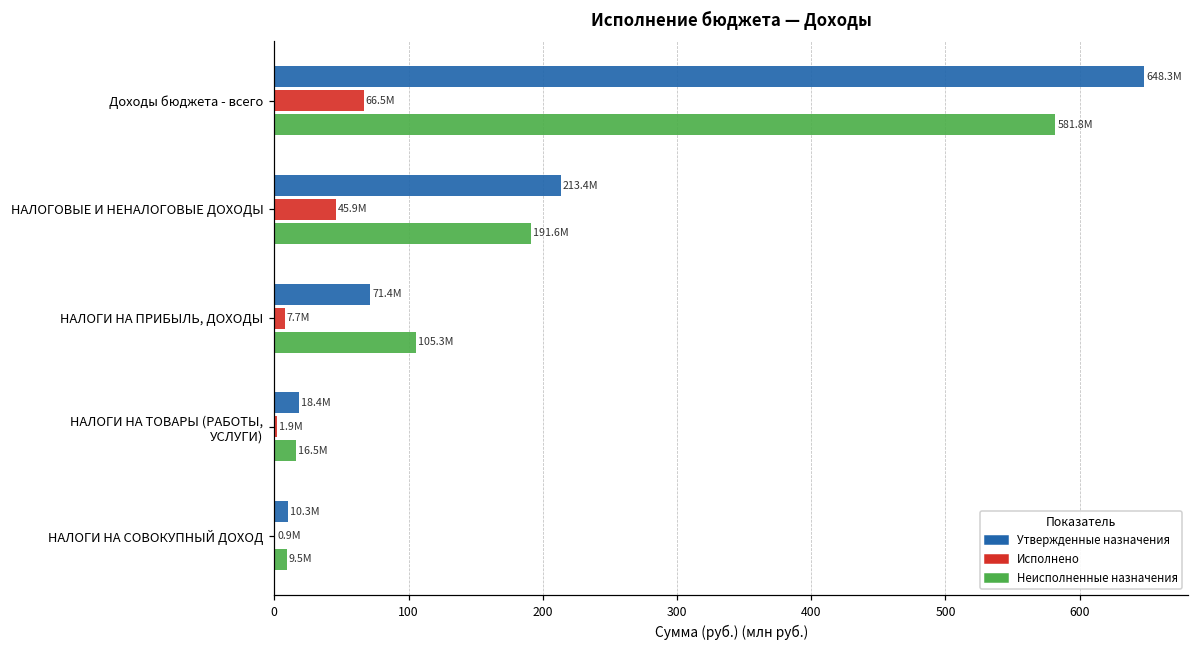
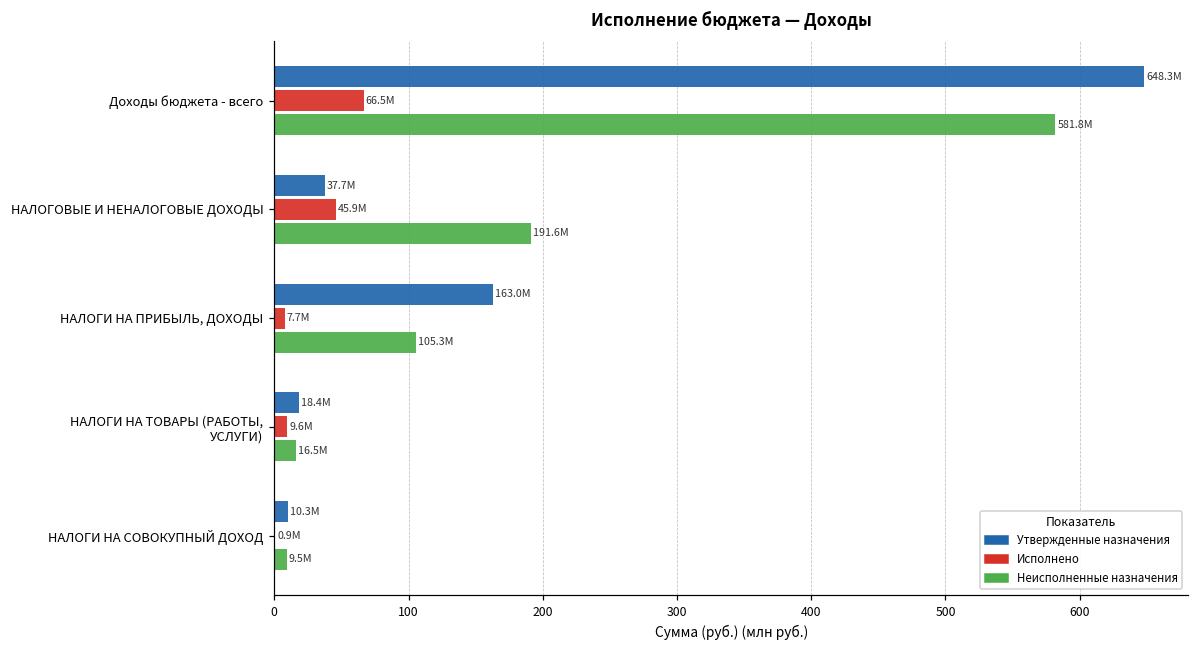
  {
    "Утвержденные назначения": {
      "Доходы бюджета - всего": "648.3M",
-     "НАЛОГОВЫЕ И НЕНАЛОГОВЫЕ ДОХОДЫ": "213.4M",
-     "НАЛОГИ НА ПРИБЫЛЬ, ДОХОДЫ": "71.4M",
+     "НАЛОГОВЫЕ И НЕНАЛОГОВЫЕ ДОХОДЫ": "37.7M",
+     "НАЛОГИ НА ПРИБЫЛЬ, ДОХОДЫ": "163.0M",
      "НАЛОГИ НА ТОВАРЫ (РАБОТЫ, УСЛУГИ)": "18.4M",
      "НАЛОГИ НА СОВОКУПНЫЙ ДОХОД": "10.3M"
    },
    "Исполнено": {
      "Доходы бюджета - всего": "66.5M",
      "НАЛОГОВЫЕ И НЕНАЛОГОВЫЕ ДОХОДЫ": "45.9M",
      "НАЛОГИ НА ПРИБЫЛЬ, ДОХОДЫ": "7.7M",
-     "НАЛОГИ НА ТОВАРЫ (РАБОТЫ, УСЛУГИ)": "1.9M",
+     "НАЛОГИ НА ТОВАРЫ (РАБОТЫ, УСЛУГИ)": "9.6M",
      "НАЛОГИ НА СОВОКУПНЫЙ ДОХОД": "0.9M"
    },
    "Неисполненные назначения": {
      "Доходы бюджета - всего": "581.8M",
      "НАЛОГОВЫЕ И НЕНАЛОГОВЫЕ ДОХОДЫ": "191.6M",
      "НАЛОГИ НА ПРИБЫЛЬ, ДОХОДЫ": "105.3M",
      "НАЛОГИ НА ТОВАРЫ (РАБОТЫ, УСЛУГИ)": "16.5M",
      "НАЛОГИ НА СОВОКУПНЫЙ ДОХОД": "9.5M"
    }
  }
